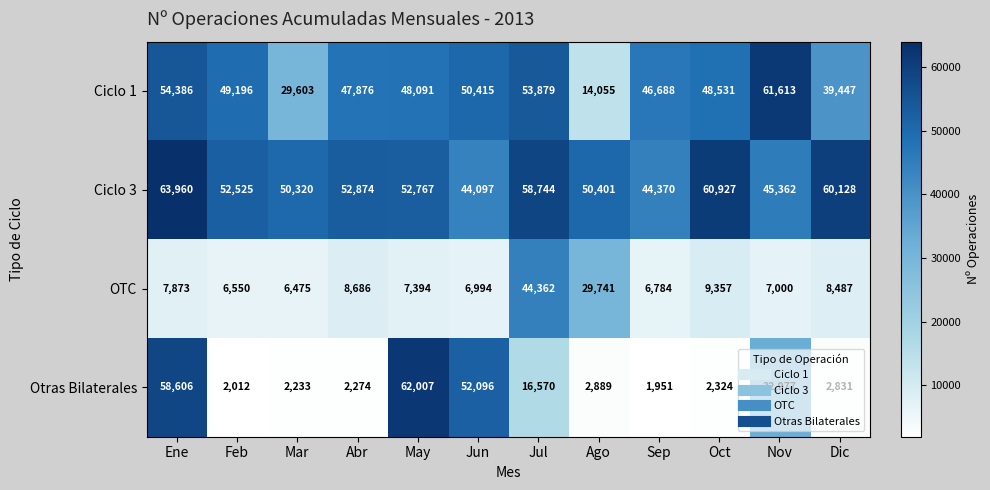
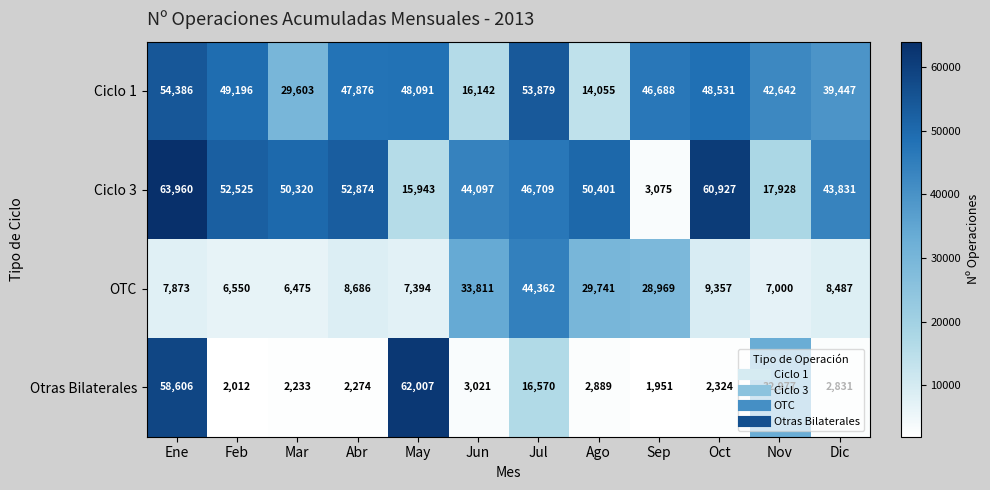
  {
    "Ciclo 1": {
      "Ene": "54,386",
      "Feb": "49,196",
      "Mar": "29,603",
      "Abr": "47,876",
      "May": "48,091",
-     "Jun": "50,415",
+     "Jun": "16,142",
      "Jul": "53,879",
      "Ago": "14,055",
      "Sep": "46,688",
      "Oct": "48,531",
-     "Nov": "61,613",
+     "Nov": "42,642",
      "Dic": "39,447"
    },
    "Ciclo 3": {
      "Ene": "63,960",
      "Feb": "52,525",
      "Mar": "50,320",
      "Abr": "52,874",
-     "May": "52,767",
+     "May": "15,943",
      "Jun": "44,097",
-     "Jul": "58,744",
+     "Jul": "46,709",
      "Ago": "50,401",
-     "Sep": "44,370",
+     "Sep": "3,075",
      "Oct": "60,927",
-     "Nov": "45,362",
-     "Dic": "60,128"
+     "Nov": "17,928",
+     "Dic": "43,831"
    },
    "OTC": {
      "Ene": "7,873",
      "Feb": "6,550",
      "Mar": "6,475",
      "Abr": "8,686",
      "May": "7,394",
-     "Jun": "6,994",
+     "Jun": "33,811",
      "Jul": "44,362",
      "Ago": "29,741",
-     "Sep": "6,784",
+     "Sep": "28,969",
      "Oct": "9,357",
      "Nov": "7,000",
      "Dic": "8,487"
    },
    "Otras Bilaterales": {
      "Ene": "58,606",
      "Feb": "2,012",
      "Mar": "2,233",
      "Abr": "2,274",
      "May": "62,007",
-     "Jun": "52,096",
+     "Jun": "3,021",
      "Jul": "16,570",
      "Ago": "2,889",
      "Sep": "1,951",
      "Oct": "2,324"
    }
  }
